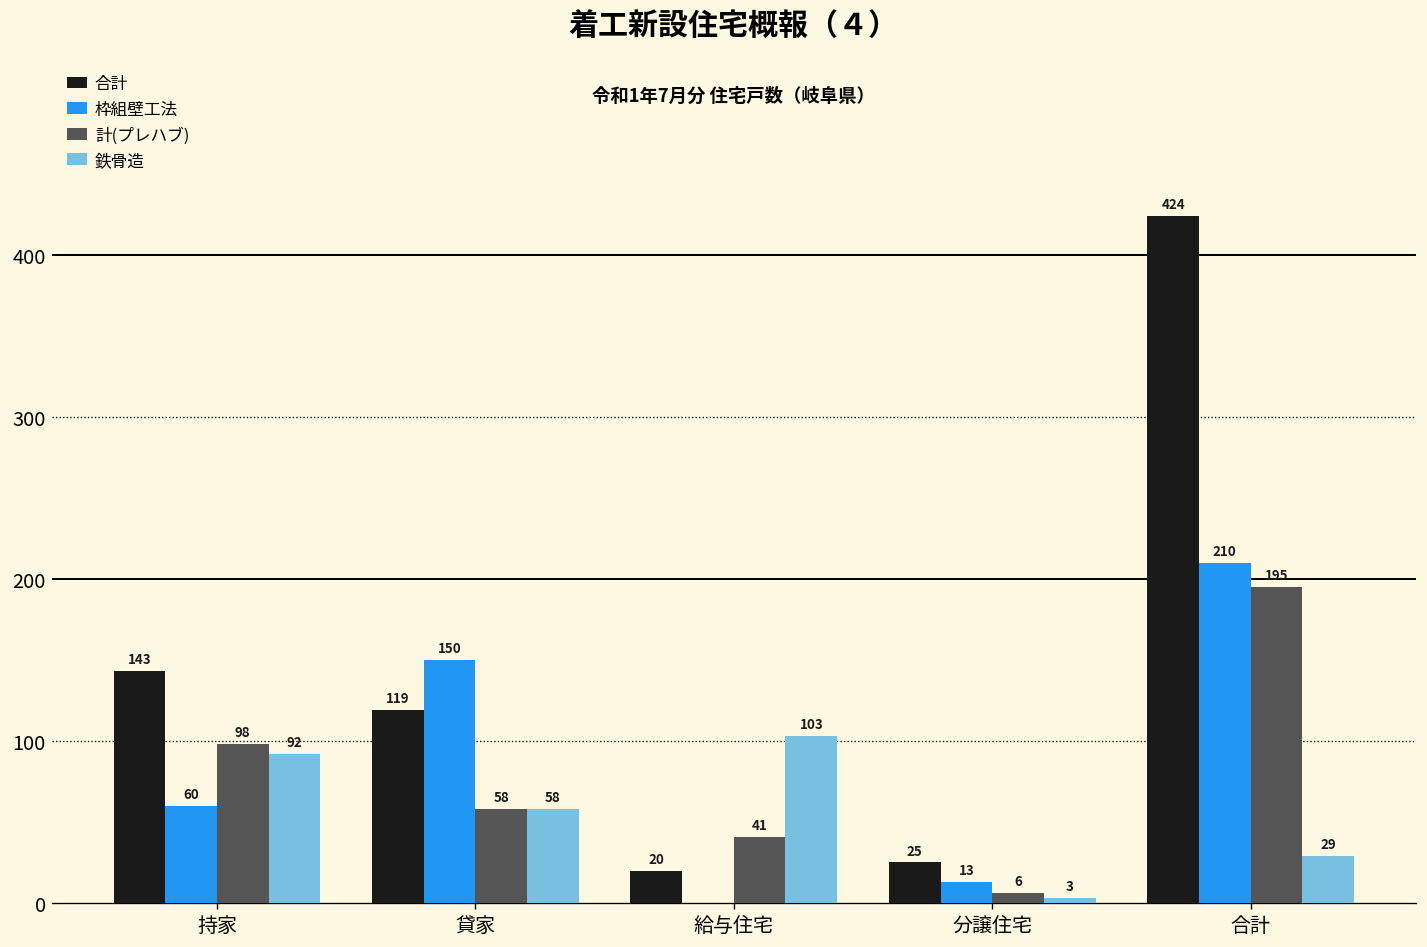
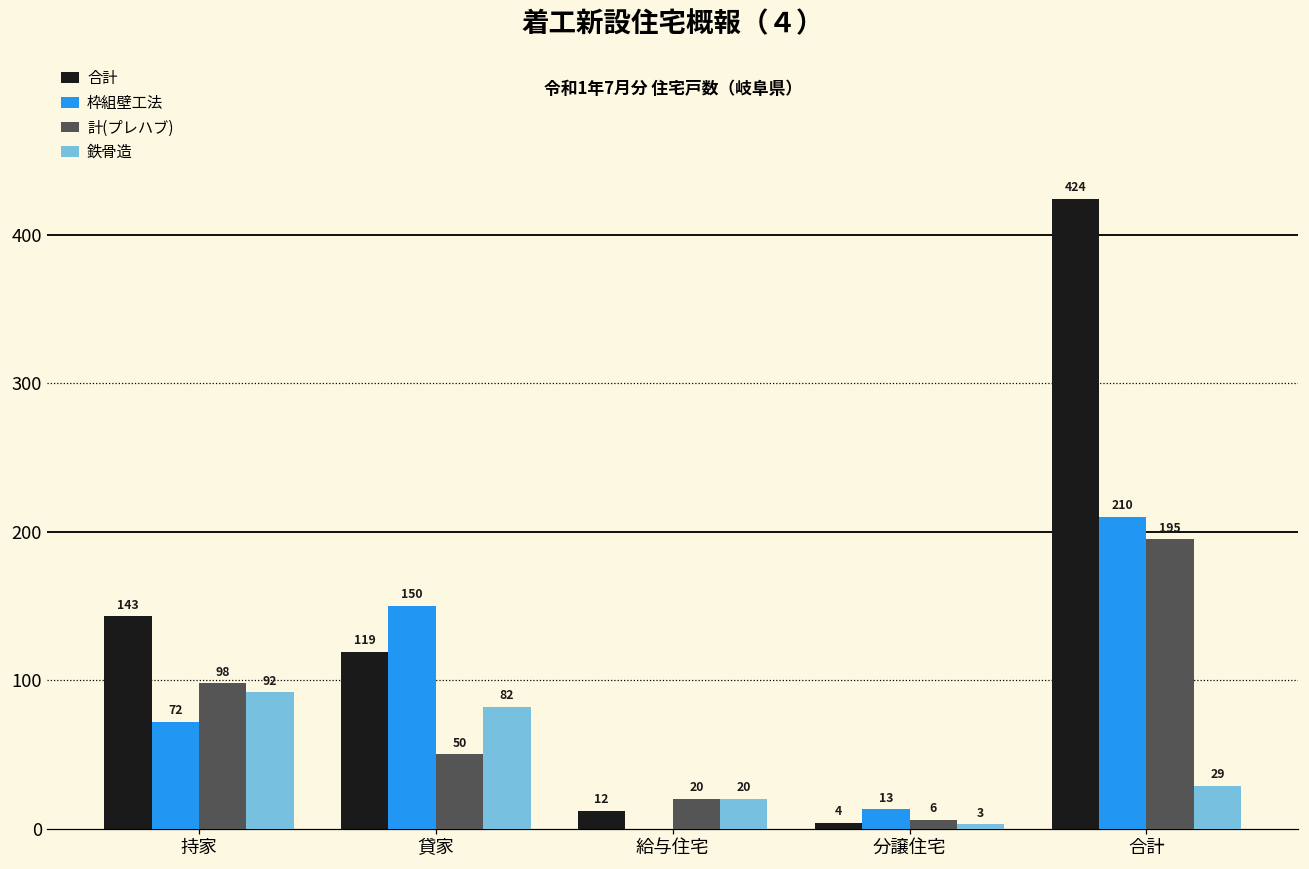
  {
    "合計": {
      "持家": 143,
      "貸家": 119,
-     "給与住宅": 20,
-     "分譲住宅": 25,
+     "給与住宅": 12,
+     "分譲住宅": 4,
      "合計": 424
    },
    "枠組壁工法": {
-     "持家": 60,
+     "持家": 72,
      "貸家": 150,
      "分譲住宅": 13,
      "合計": 210
    },
    "計(プレハブ)": {
      "持家": 98,
-     "貸家": 58,
-     "給与住宅": 41,
+     "貸家": 50,
+     "給与住宅": 20,
      "分譲住宅": 6,
      "合計": 195
    },
    "鉄骨造": {
      "持家": 92,
-     "貸家": 58,
-     "給与住宅": 103,
+     "貸家": 82,
+     "給与住宅": 20,
      "分譲住宅": 3,
      "合計": 29
    }
  }
